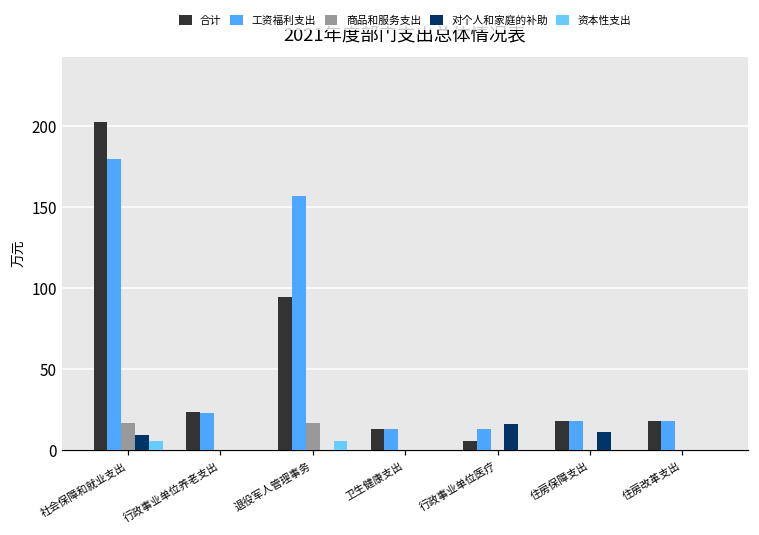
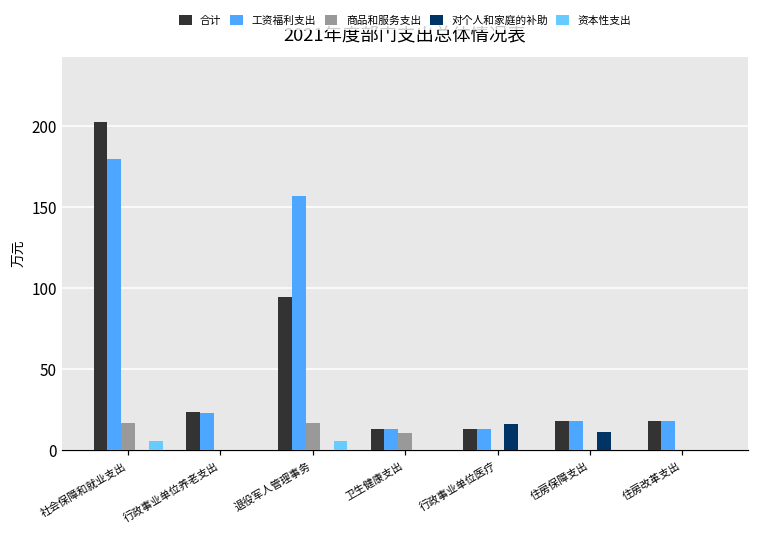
  {
    "合计": {
      "社会保障和就业支出": 202,
      "行政事业单位养老支出": 23,
      "退役军人管理事务": 94,
      "卫生健康支出": 13,
-     "行政事业单位医疗": 6,
+     "行政事业单位医疗": 13,
      "住房保障支出": 18,
      "住房改革支出": 18
    },
    "商品和服务支出": {
      "社会保障和就业支出": 17,
      "行政事业单位养老支出": 0,
      "退役军人管理事务": 17,
-     "卫生健康支出": 0,
+     "卫生健康支出": 11,
      "行政事业单位医疗": 0,
      "住房保障支出": 0,
      "住房改革支出": 0
    },
    "对个人和家庭的补助": {
-     "社会保障和就业支出": 10,
+     "社会保障和就业支出": 0,
      "退役军人管理事务": 0,
      "卫生健康支出": 0,
      "行政事业单位医疗": 16,
      "住房保障支出": 11,
      "住房改革支出": 0
    }
  }
